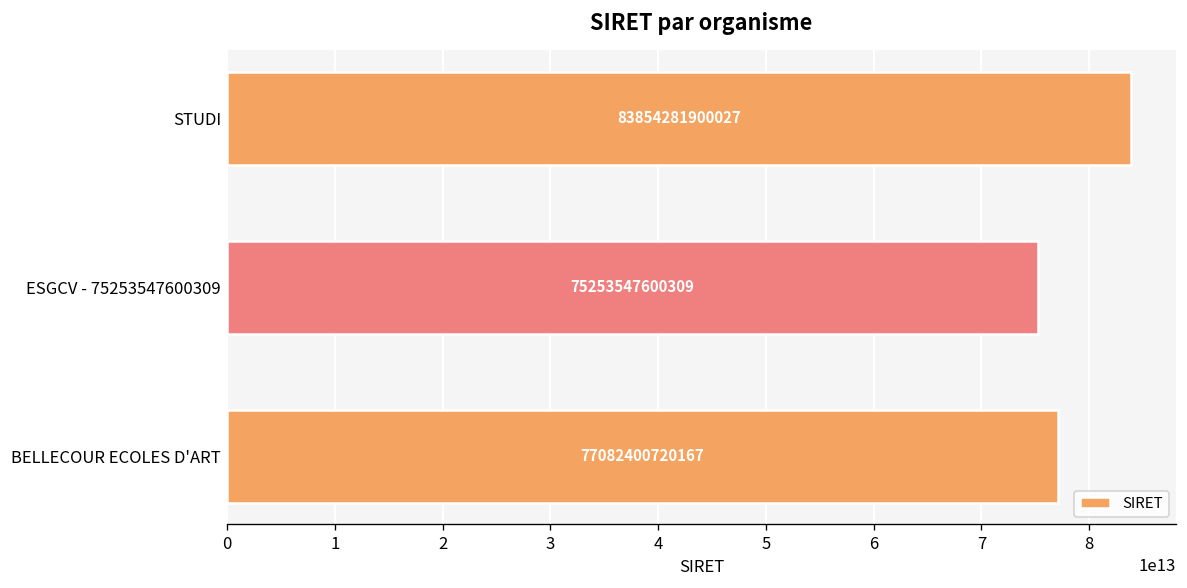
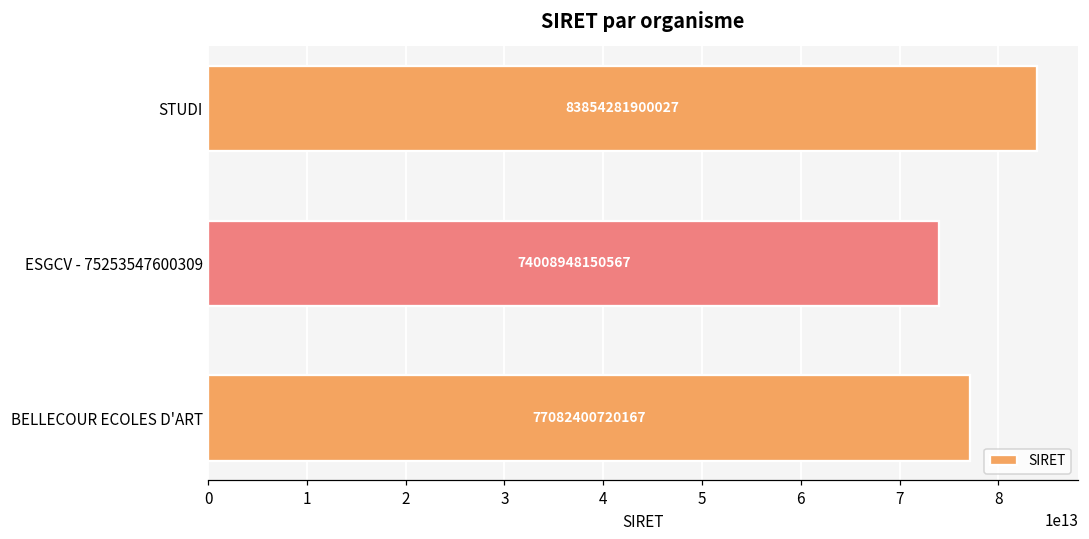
  {
    "STUDI": 83854281900027,
-   "ESGCV - 75253547600309": 75253547600309,
+   "ESGCV - 75253547600309": 74008948150567,
    "BELLECOUR ECOLES D'ART": 77082400720167
  }
